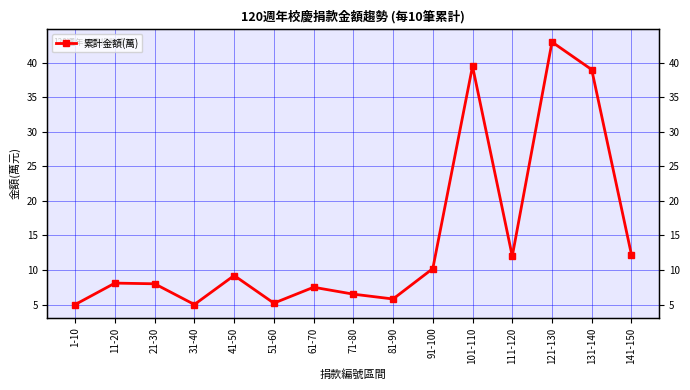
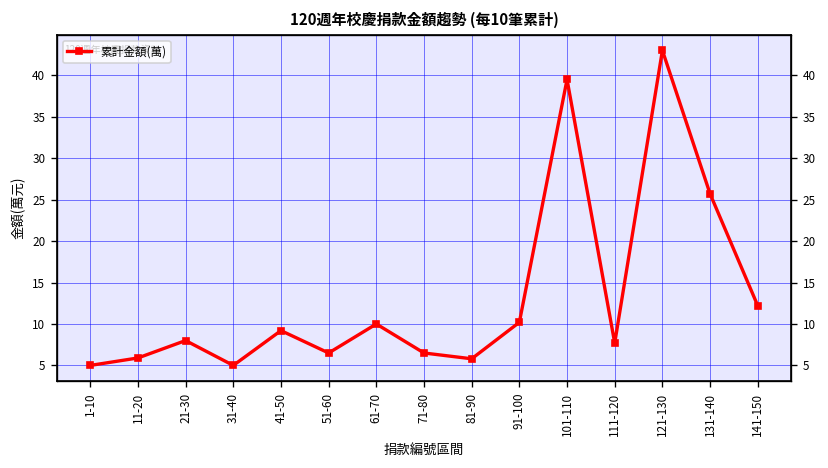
  {
    "1-10": 5,
-   "11-20": 8,
+   "11-20": 6,
    "21-30": 8,
    "31-40": 5,
    "41-50": 9,
-   "51-60": 5,
-   "61-70": 8,
+   "51-60": 7,
+   "61-70": 10,
    "71-80": 7,
    "81-90": 6,
    "91-100": 10,
    "101-110": 40,
-   "111-120": 12,
+   "111-120": 8,
    "121-130": 43,
-   "131-140": 39,
+   "131-140": 26,
    "141-150": 12
  }
